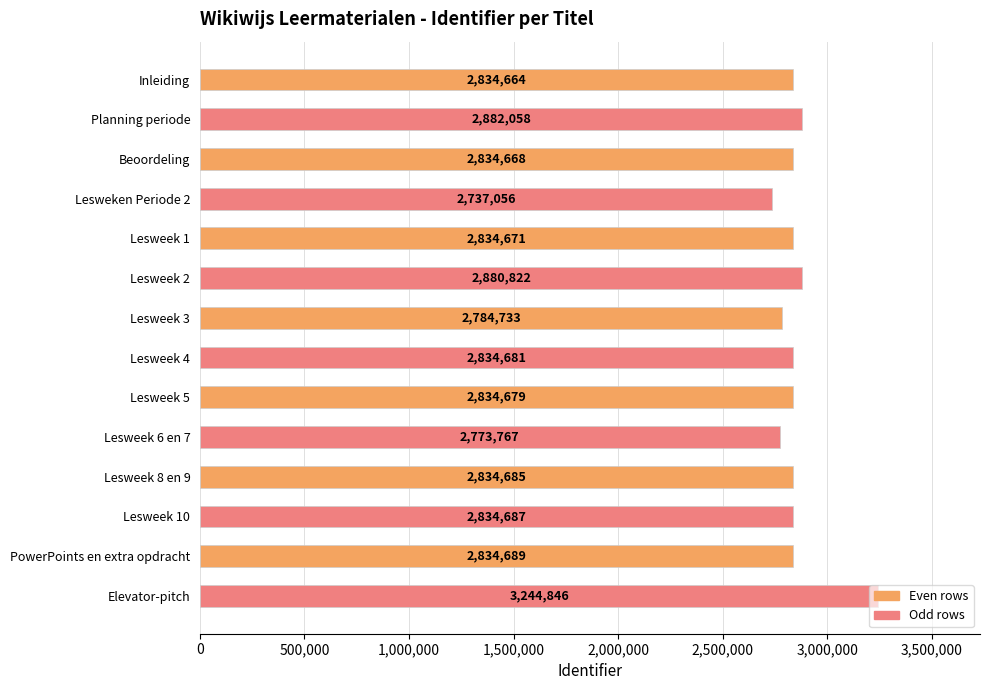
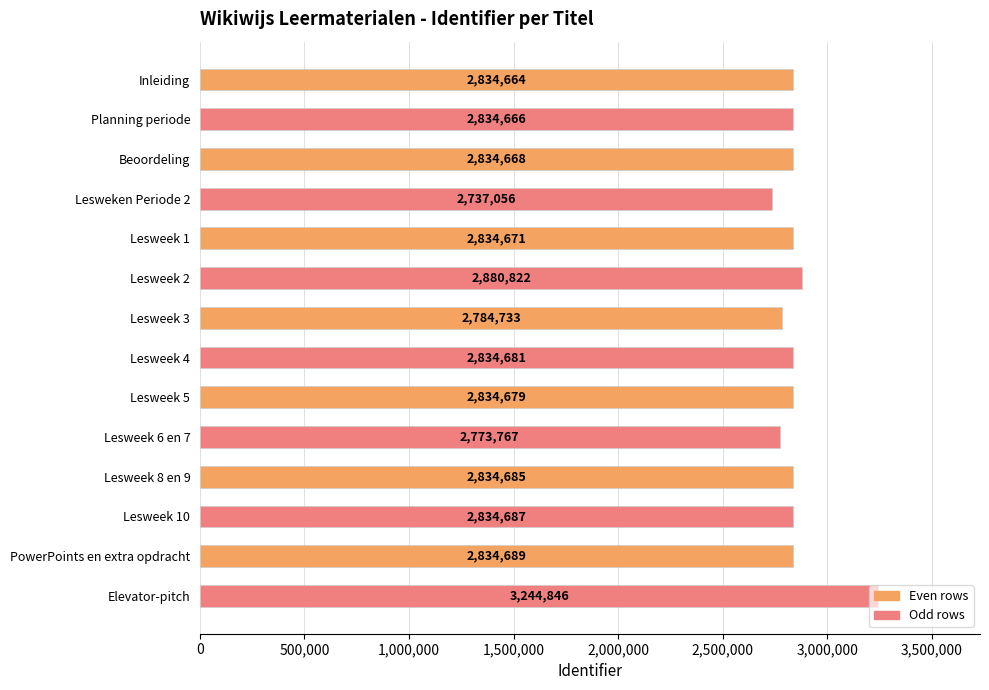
  {
    "Inleiding": "2,834,664",
-   "Planning periode": "2,882,058",
+   "Planning periode": "2,834,666",
    "Beoordeling": "2,834,668",
    "Lesweken Periode 2": "2,737,056",
    "Lesweek 1": "2,834,671",
    "Lesweek 2": "2,880,822",
    "Lesweek 3": "2,784,733",
    "Lesweek 4": "2,834,681",
    "Lesweek 5": "2,834,679",
    "Lesweek 6 en 7": "2,773,767",
    "Lesweek 8 en 9": "2,834,685",
    "Lesweek 10": "2,834,687",
    "PowerPoints en extra opdracht": "2,834,689"
  }
